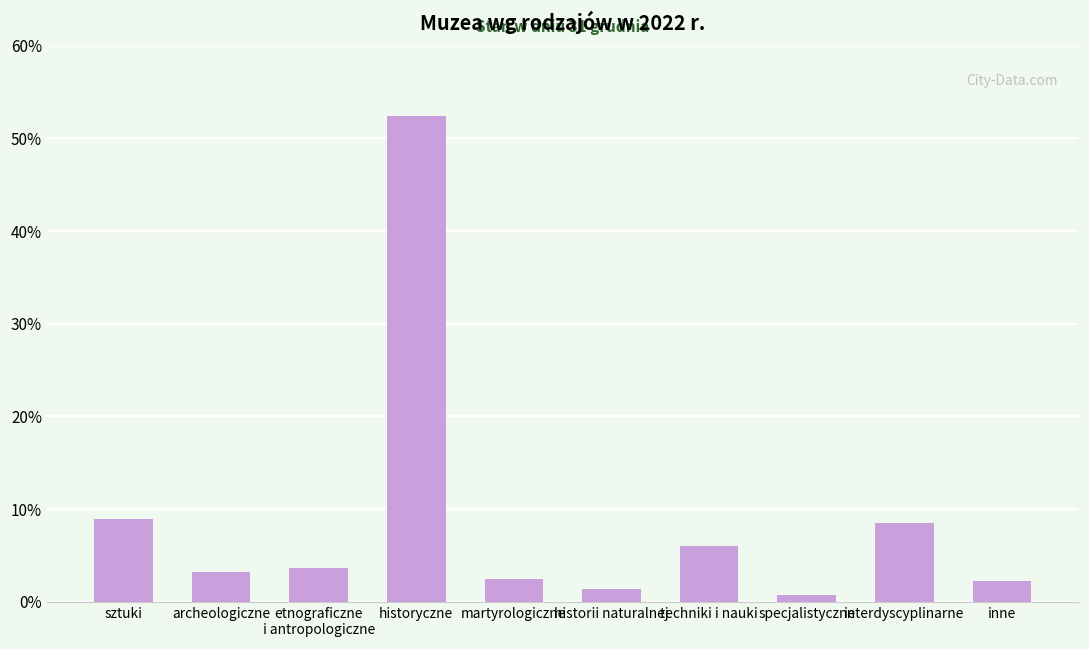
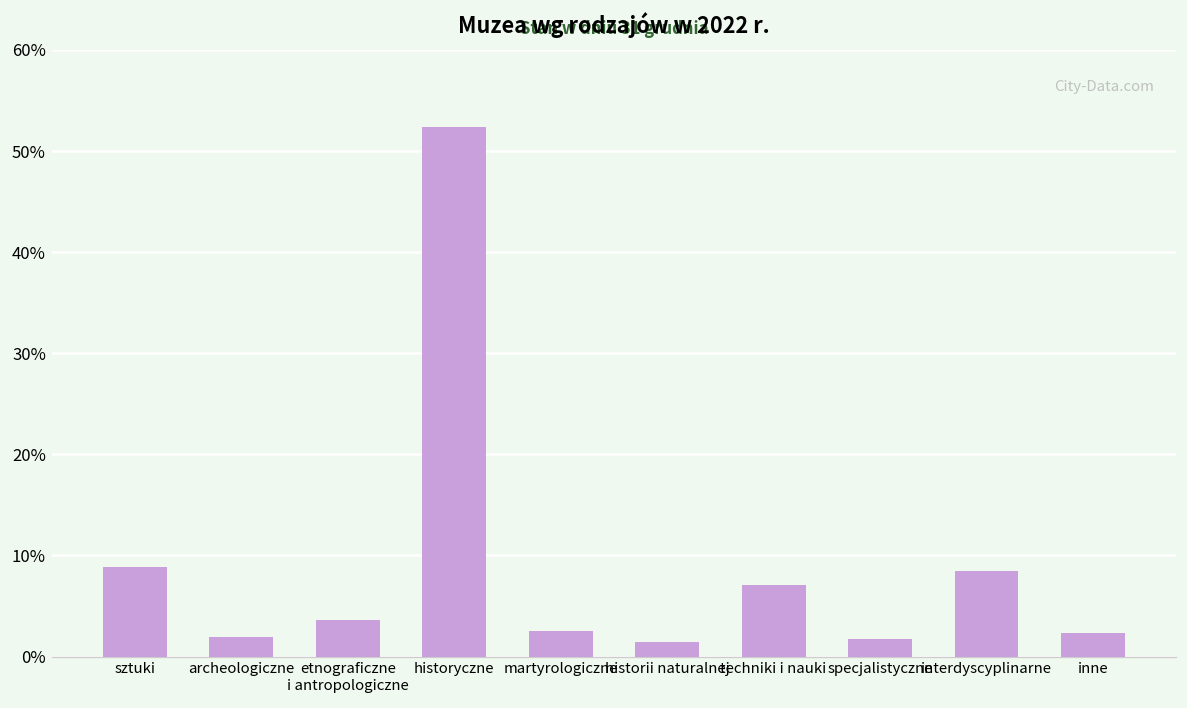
  {
    "sztuki": "9%",
-   "archeologiczne": "3%",
+   "archeologiczne": "2%",
    "etnograficzne i antropologiczne": "4%",
    "historyczne": "52%",
    "martyrologiczne": "3%",
    "historii naturalnej": "1%",
-   "techniki i nauki": "6%",
-   "specjalistyczne": "1%",
+   "techniki i nauki": "7%",
+   "specjalistyczne": "2%",
    "interdyscyplinarne": "9%",
    "inne": "2%"
  }
